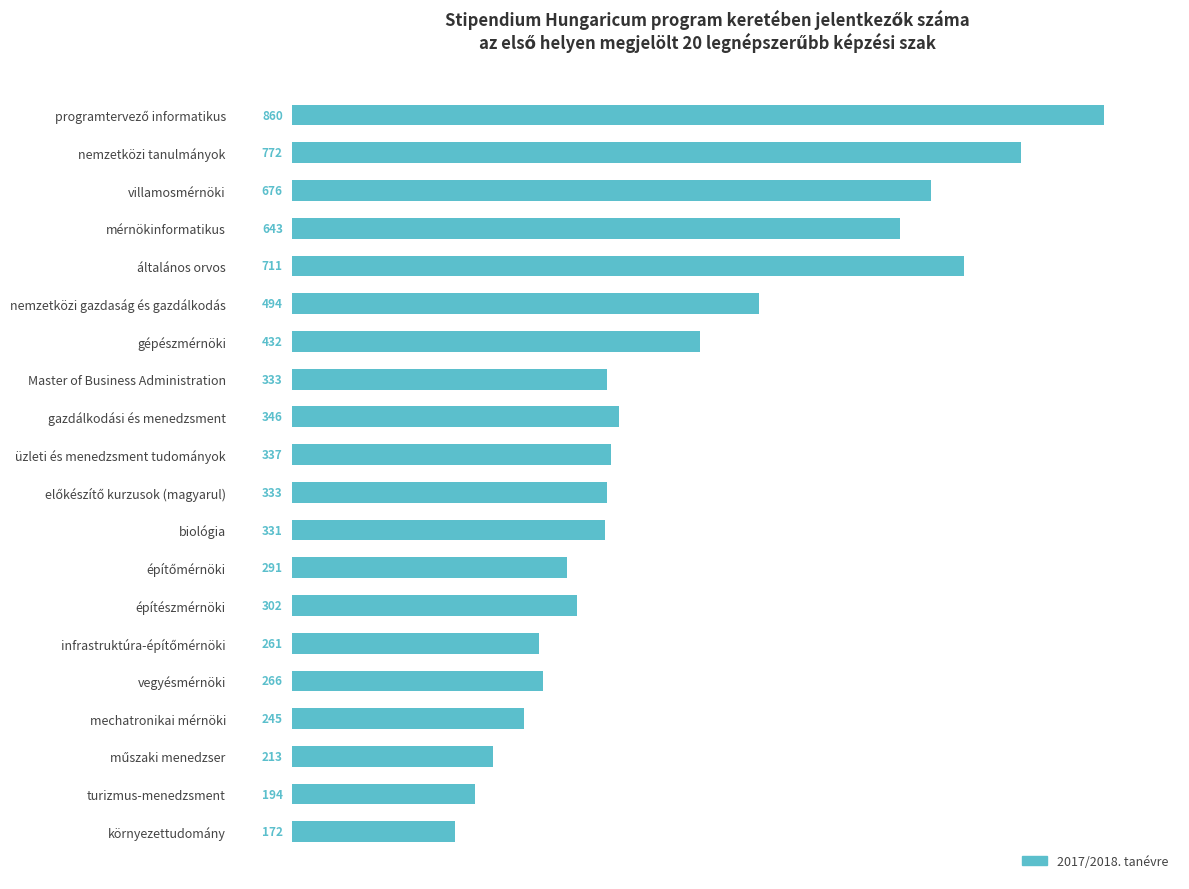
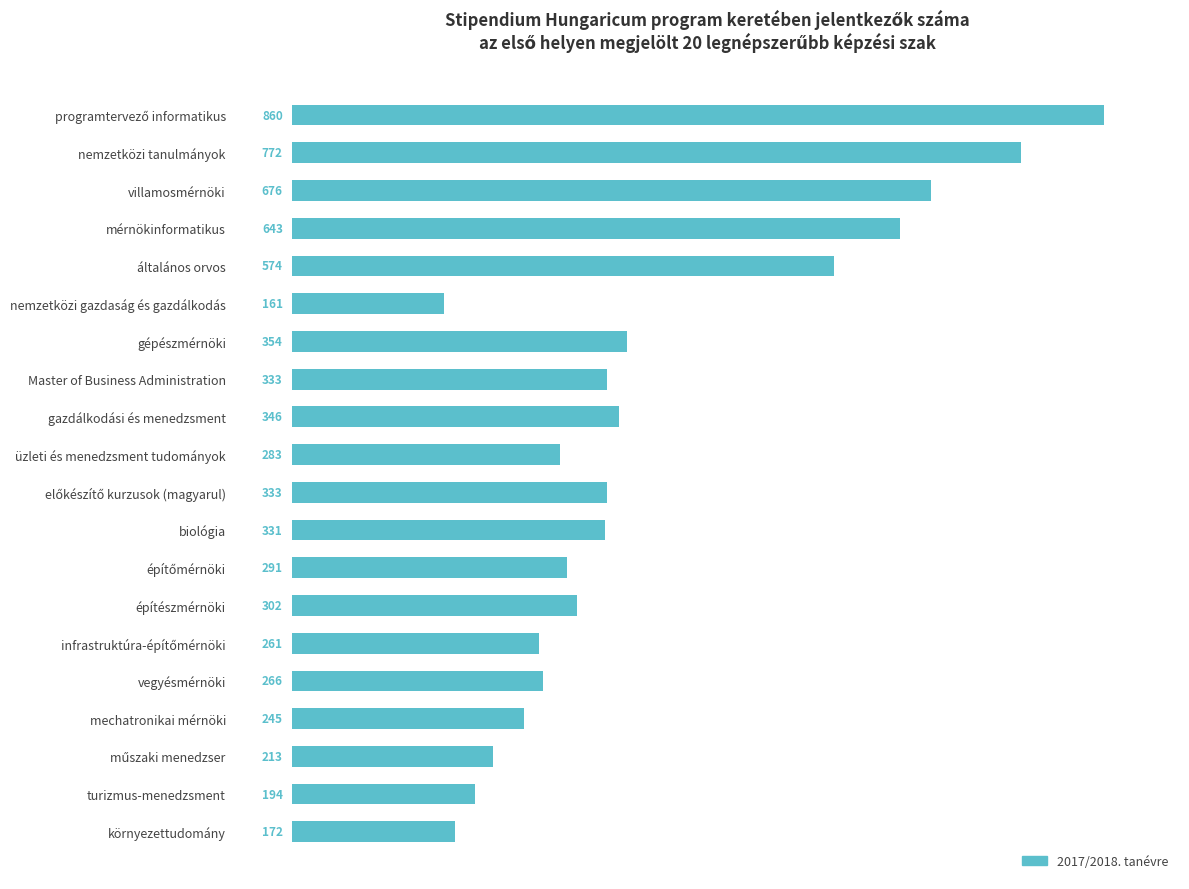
  {
-   "általános orvos": 711,
-   "nemzetközi gazdaság és gazdálkodás": 494,
-   "gépészmérnöki": 432,
-   "üzleti és menedzsment tudományok": 337
+   "általános orvos": 574,
+   "nemzetközi gazdaság és gazdálkodás": 161,
+   "gépészmérnöki": 354,
+   "üzleti és menedzsment tudományok": 283
  }
